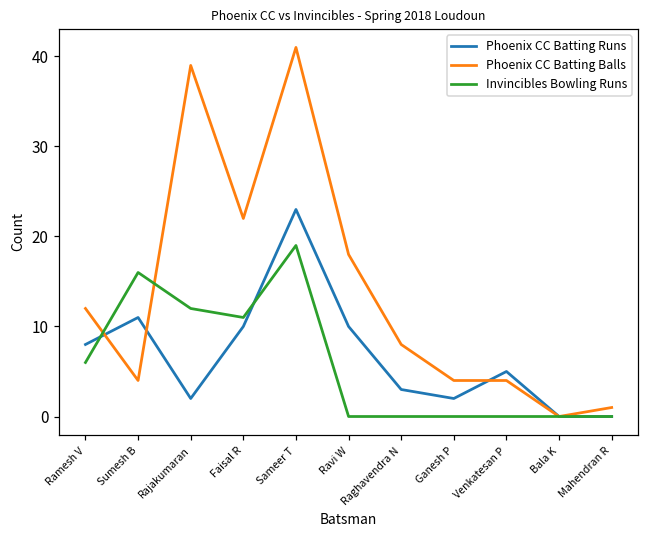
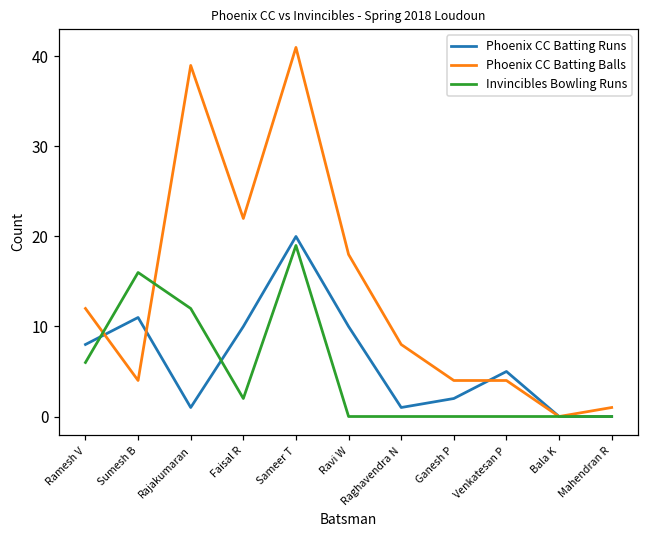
  {
    "Phoenix CC Batting Runs": {
      "Ramesh V": 8,
      "Sumesh B": 11,
-     "Rajakumaran": 2,
+     "Rajakumaran": 1,
      "Faisal R": 10,
-     "Sameer T": 23,
+     "Sameer T": 20,
      "Ravi W": 10,
-     "Raghavendra N": 3,
+     "Raghavendra N": 1,
      "Ganesh P": 2,
      "Venkatesan P": 5
    },
    "Phoenix CC Batting Balls": {
      "Ramesh V": 12,
      "Sumesh B": 4,
      "Rajakumaran": 39,
      "Faisal R": 22,
      "Sameer T": 41,
      "Ravi W": 18,
      "Raghavendra N": 8,
      "Ganesh P": 4,
      "Venkatesan P": 4,
      "Mahendran R": 1
    },
    "Invincibles Bowling Runs": {
      "Ramesh V": 6,
      "Sumesh B": 16,
      "Rajakumaran": 12,
-     "Faisal R": 11,
+     "Faisal R": 2,
      "Sameer T": 19,
      "Ravi W": 0,
      "Raghavendra N": 0,
      "Ganesh P": 0,
      "Venkatesan P": 0
    }
  }
